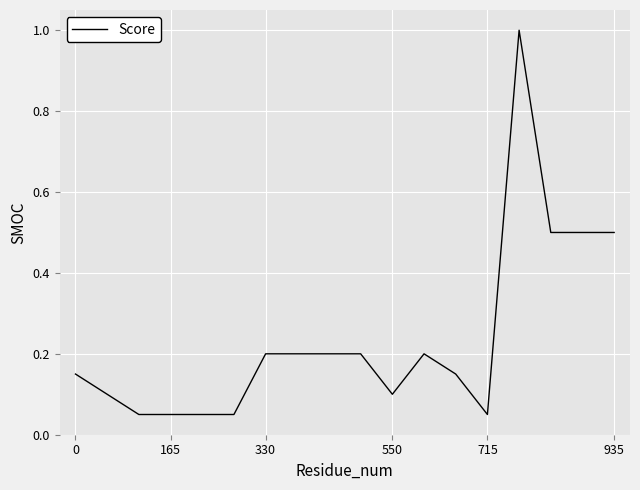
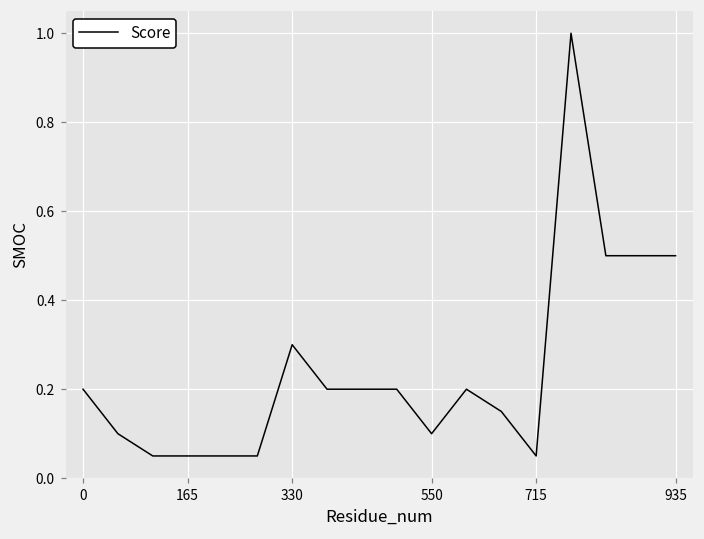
  {
-   "0": 0.15,
+   "0": 0.20,
    "165": 0.05,
-   "330": 0.20,
+   "330": 0.30,
    "550": 0.10,
    "715": 0.05,
    "935": 0.50
  }
